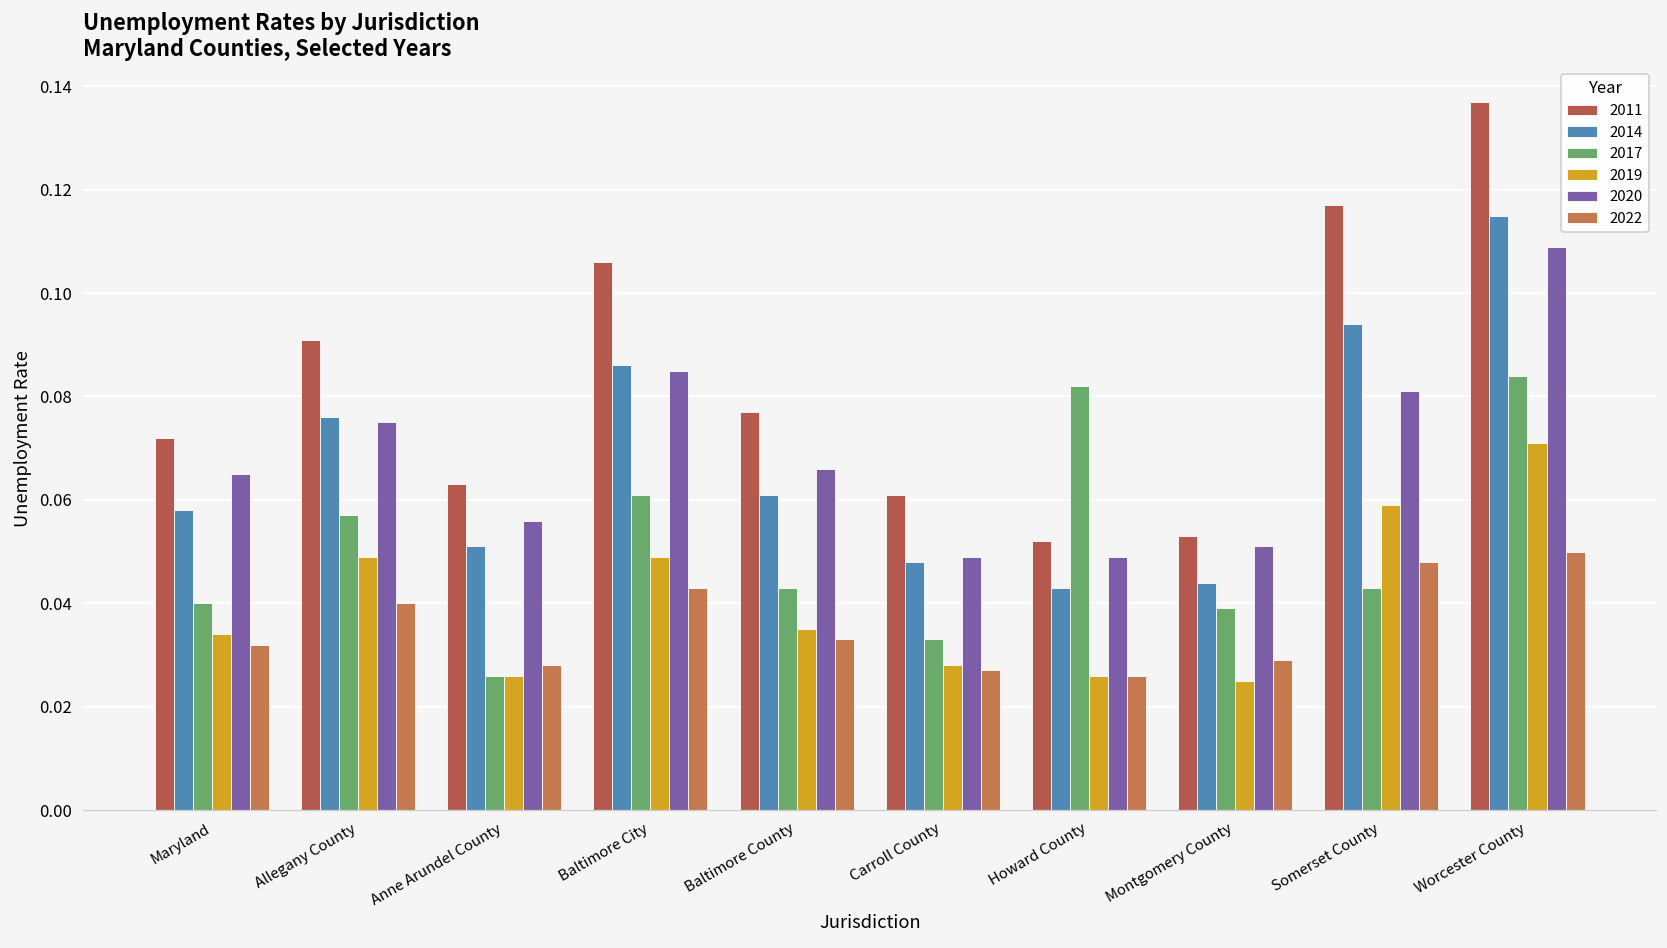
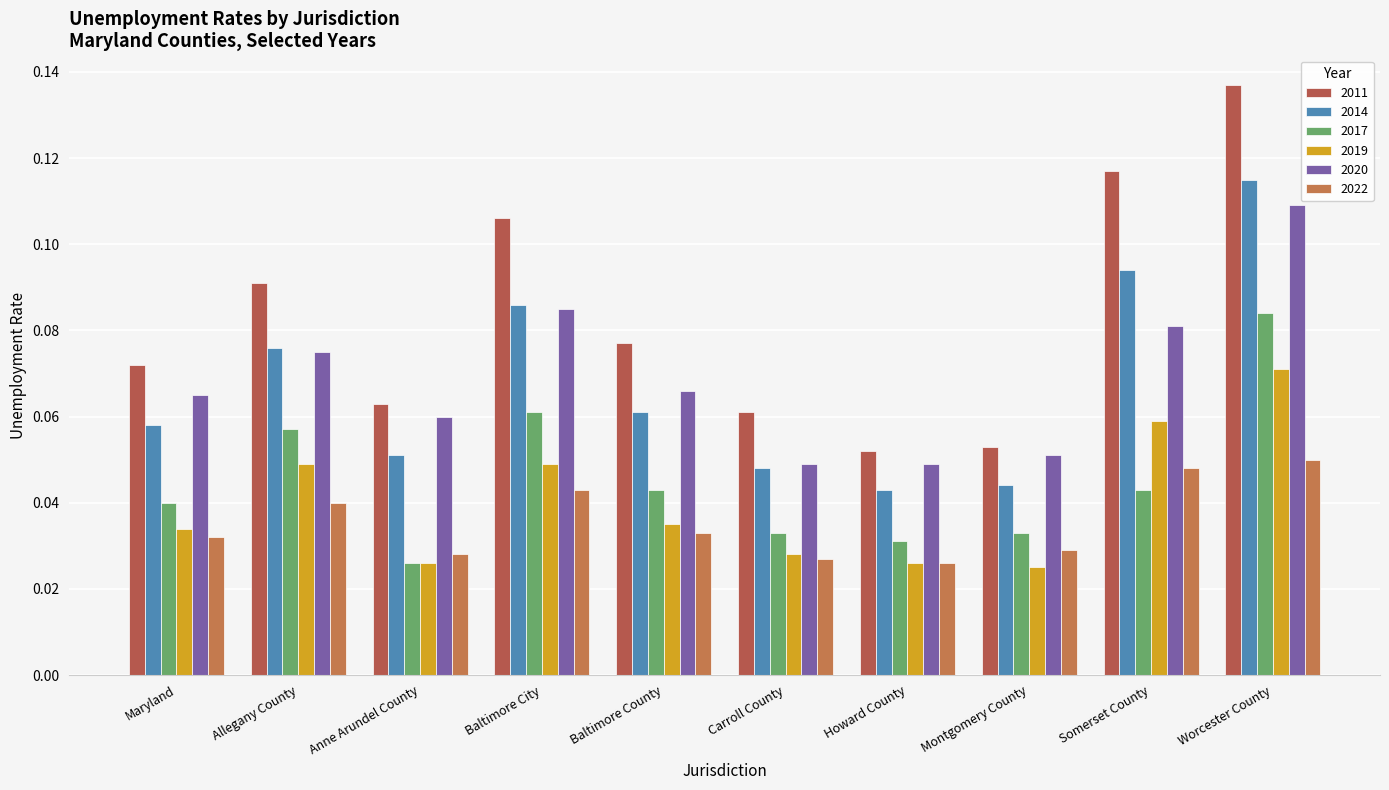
  {
    "2014": {
      "Maryland": 0.058,
      "Allegany County": 0.076,
      "Anne Arundel County": 0.051,
      "Baltimore City": 0.086,
      "Baltimore County": 0.061,
      "Carroll County": 0.048,
      "Howard County": 0.043,
      "Montgomery County": 0.044,
      "Somerset County": 0.094,
      "Worcester County": 0.115
    },
    "2017": {
      "Maryland": 0.040,
      "Allegany County": 0.057,
      "Anne Arundel County": 0.026,
      "Baltimore City": 0.061,
      "Baltimore County": 0.043,
      "Carroll County": 0.033,
-     "Howard County": 0.082,
-     "Montgomery County": 0.039,
+     "Howard County": 0.031,
+     "Montgomery County": 0.033,
      "Somerset County": 0.043,
      "Worcester County": 0.084
    },
    "2019": {
      "Maryland": 0.034,
      "Allegany County": 0.049,
      "Anne Arundel County": 0.026,
      "Baltimore City": 0.049,
      "Baltimore County": 0.035,
      "Carroll County": 0.028,
      "Howard County": 0.026,
      "Montgomery County": 0.025,
      "Somerset County": 0.059,
      "Worcester County": 0.071
    },
    "2020": {
      "Maryland": 0.065,
      "Allegany County": 0.075,
-     "Anne Arundel County": 0.056,
+     "Anne Arundel County": 0.060,
      "Baltimore City": 0.085,
      "Baltimore County": 0.066,
      "Carroll County": 0.049,
      "Howard County": 0.049,
      "Montgomery County": 0.051,
      "Somerset County": 0.081,
      "Worcester County": 0.109
    }
  }
